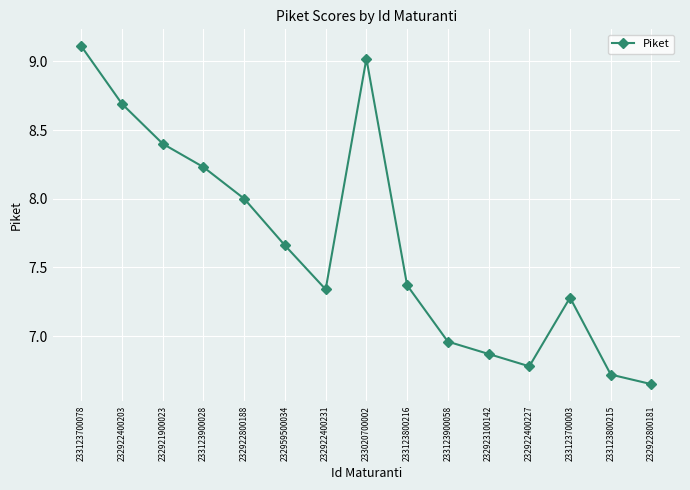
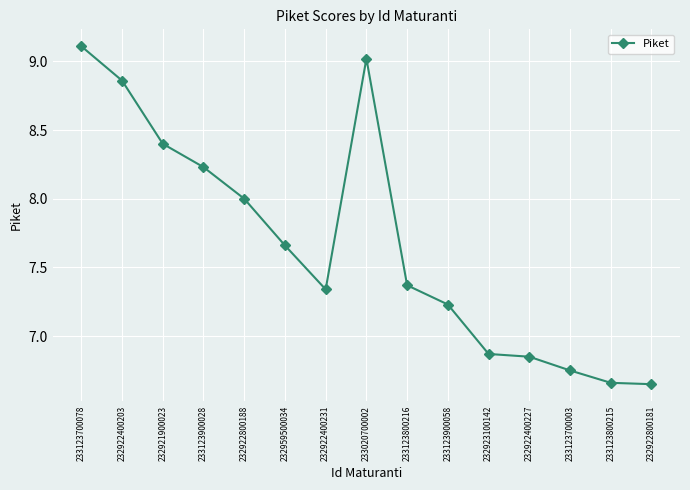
  {
    "233123700078": 9.11,
-   "232922400203": 8.69,
+   "232922400203": 8.86,
    "232921900023": 8.40,
    "233123900028": 8.23,
    "232922800188": 8.00,
    "232959500034": 7.66,
    "232922400231": 7.34,
    "233020700002": 9.02,
    "233123800216": 7.37,
-   "233123900058": 6.96,
+   "233123900058": 7.23,
    "232923100142": 6.87,
-   "232922400227": 6.78,
-   "233123700003": 7.28,
-   "233123800215": 6.72,
+   "232922400227": 6.85,
+   "233123700003": 6.75,
+   "233123800215": 6.66,
    "232922800181": 6.65
  }
